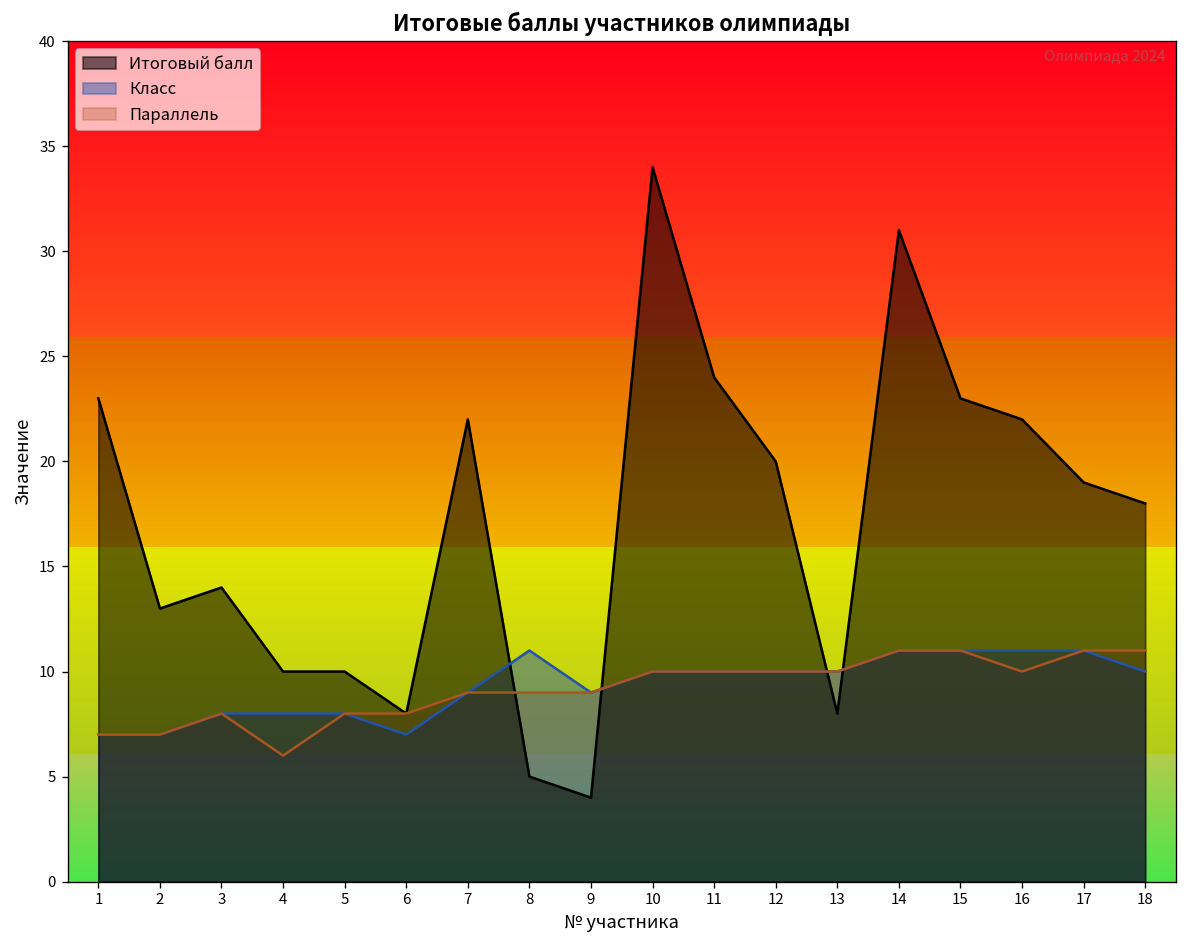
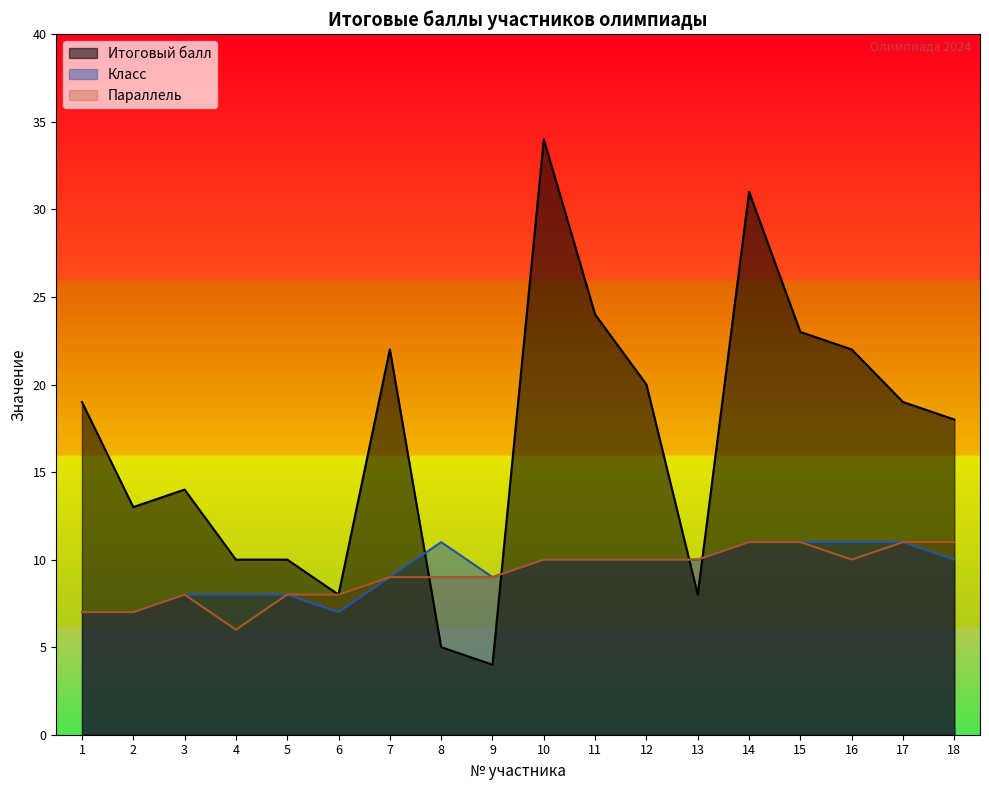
  {
    "Итоговый балл": {
-     "1": 23,
+     "1": 19,
      "2": 13,
      "3": 14,
      "4": 10,
      "5": 10,
      "7": 22,
      "8": 5,
      "9": 4,
      "10": 34,
      "11": 24,
      "12": 20,
      "13": 8,
      "14": 31,
      "15": 23,
      "16": 22,
      "17": 19,
      "18": 18
    },
    "Класс": {
      "4": 8,
      "6": 7,
      "8": 11,
      "16": 11,
      "18": 10
    },
    "Параллель": {
      "4": 6,
      "8": 9,
      "16": 10,
      "18": 11
    }
  }
